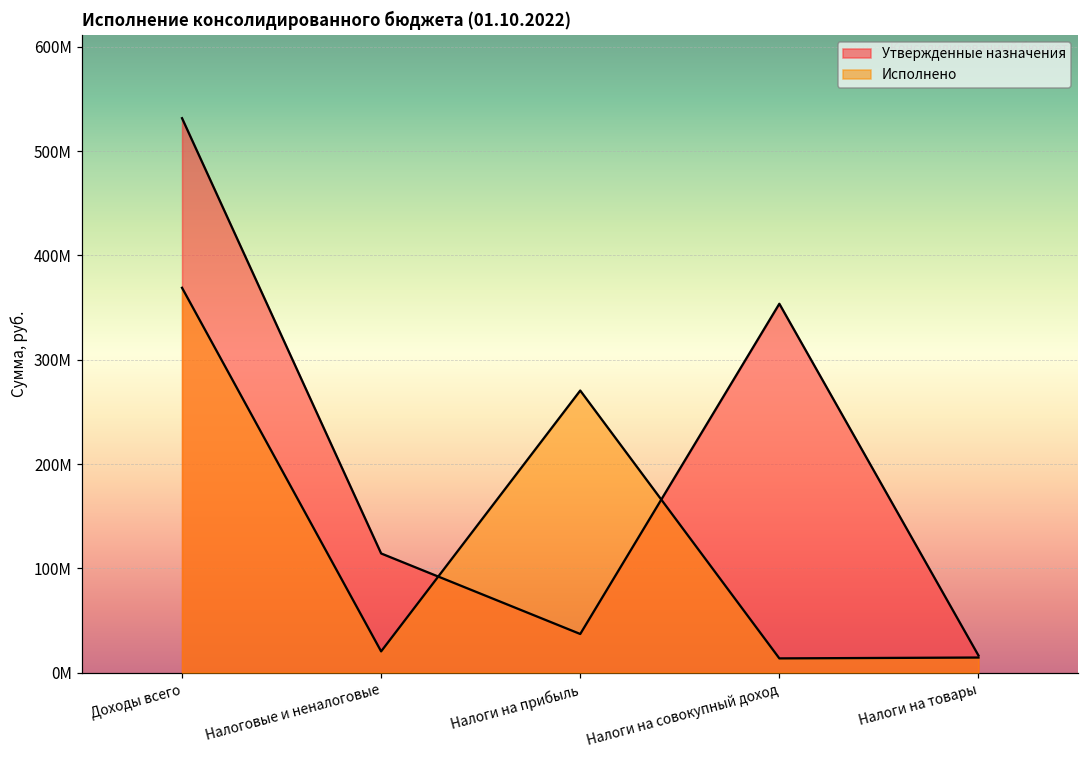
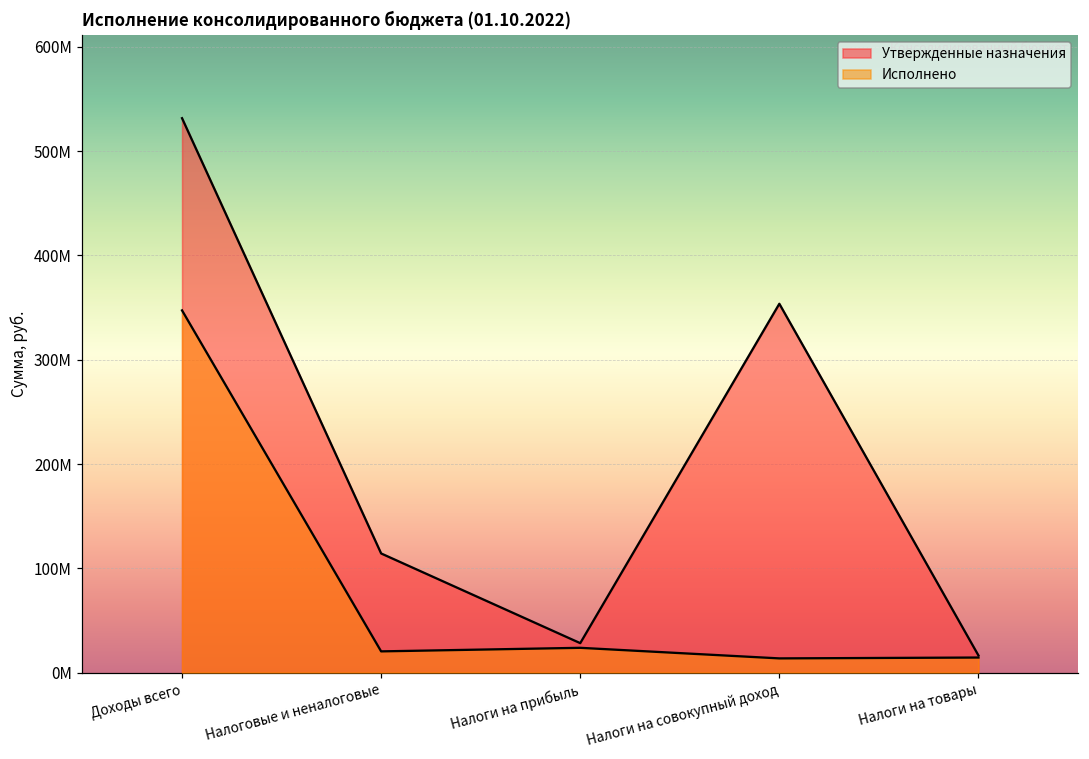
  {
    "Утвержденные назначения": {
      "Доходы всего": 530000000,
      "Налоговые и неналоговые": 110000000,
-     "Налоги на прибыль": 40000000,
+     "Налоги на прибыль": 30000000,
      "Налоги на совокупный доход": 350000000
    },
    "Исполнено": {
-     "Доходы всего": 370000000,
+     "Доходы всего": 350000000,
      "Налоговые и неналоговые": 20000000,
-     "Налоги на прибыль": 270000000,
+     "Налоги на прибыль": 20000000,
      "Налоги на совокупный доход": 10000000
    }
  }
